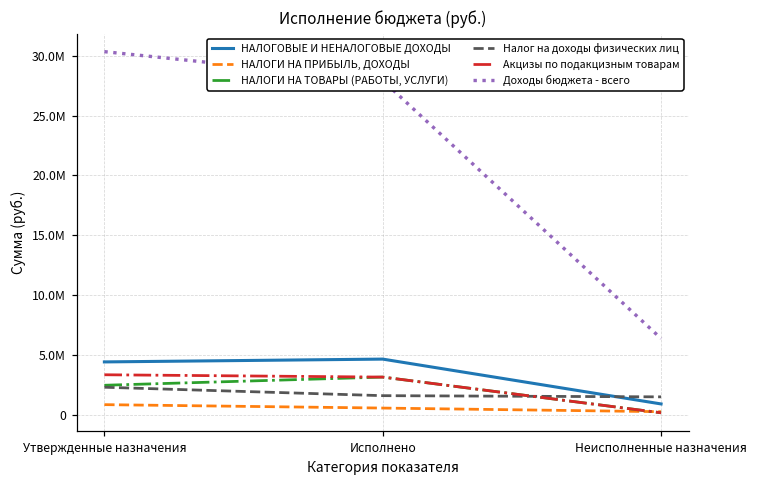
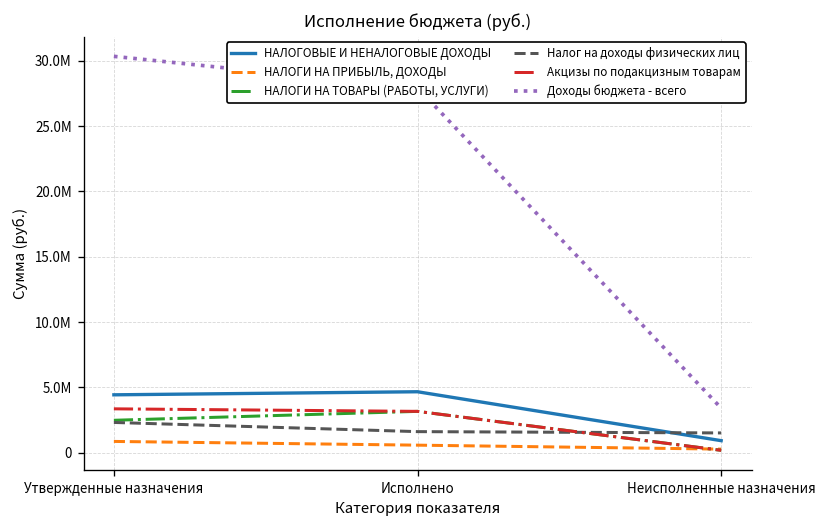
  {
    "НАЛОГОВЫЕ И НЕНАЛОГОВЫЕ ДОХОДЫ": {
      "Утвержденные назначения": 4400000,
      "Исполнено": 4700000,
      "Неисполненные назначения": 900000
    },
    "НАЛОГИ НА ПРИБЫЛЬ, ДОХОДЫ": {
      "Утвержденные назначения": 900000,
      "Исполнено": 600000
    },
    "Налог на доходы физических лиц": {
      "Исполнено": 1600000,
      "Неисполненные назначения": 1500000
    },
    "Акцизы по подакцизным товарам": {
      "Утвержденные назначения": 3400000
    },
    "Доходы бюджета - всего": {
      "Утвержденные назначения": 30300000,
-     "Неисполненные назначения": 6400000
+     "Неисполненные назначения": 3400000
    }
  }
